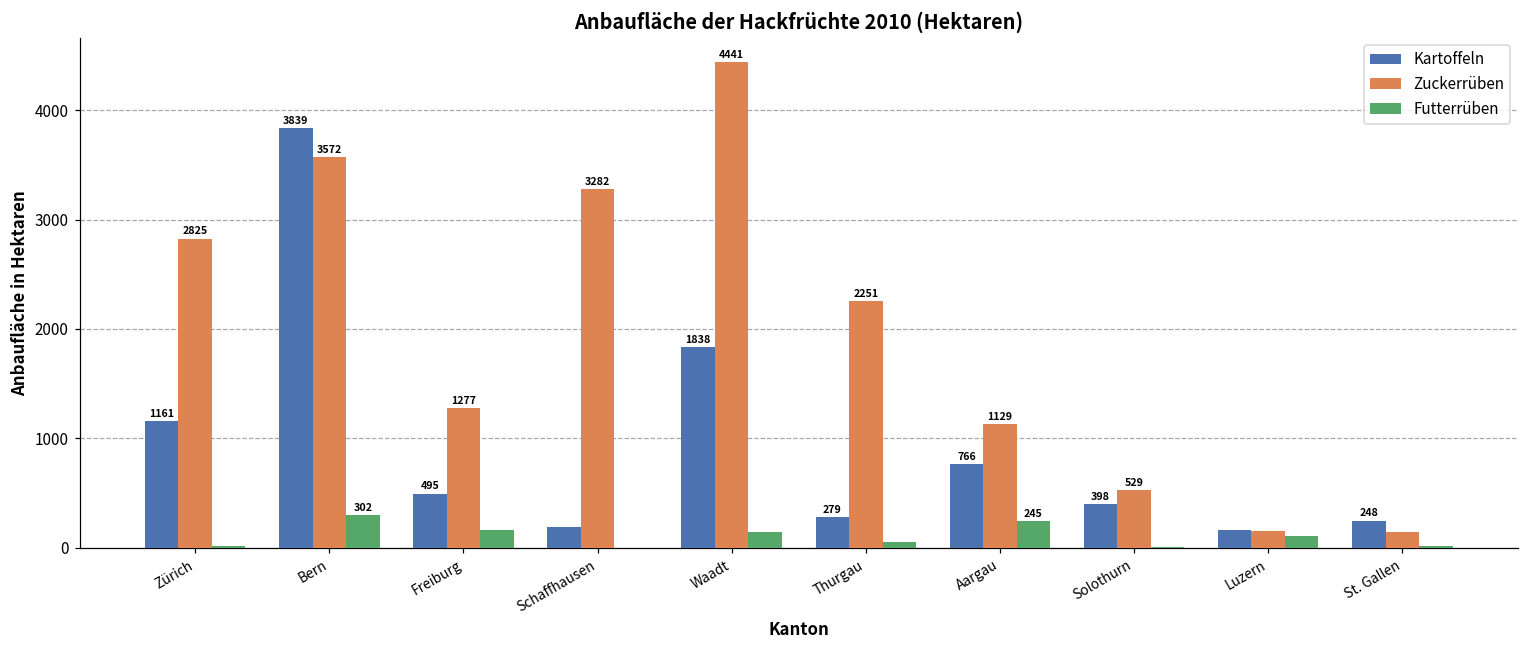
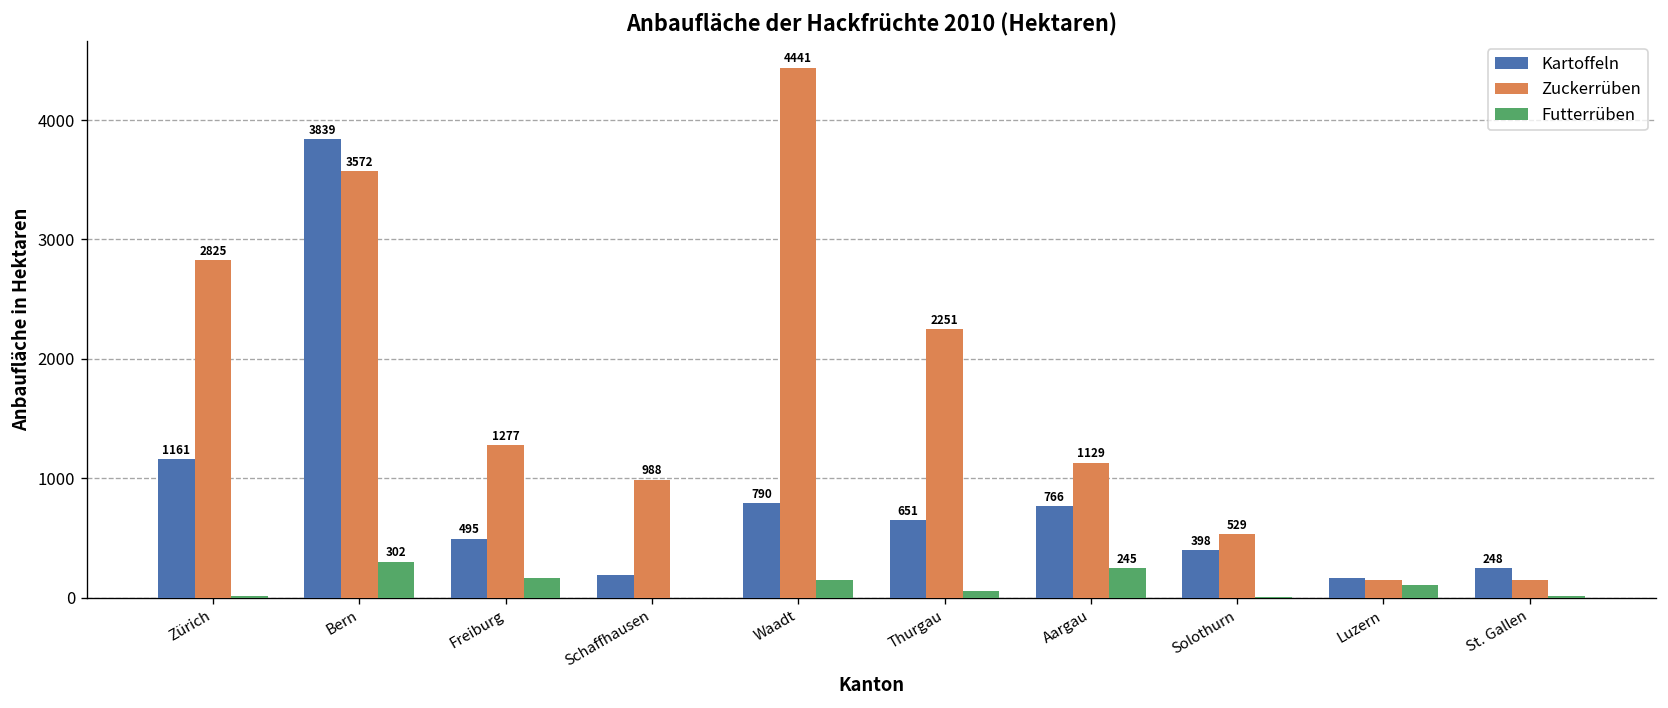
  {
    "Kartoffeln": {
      "Zürich": 1161,
      "Bern": 3839,
      "Freiburg": 495,
-     "Waadt": 1838,
-     "Thurgau": 279,
+     "Waadt": 790,
+     "Thurgau": 651,
      "Aargau": 766,
      "Solothurn": 398,
      "St. Gallen": 248
    },
    "Zuckerrüben": {
      "Zürich": 2825,
      "Bern": 3572,
      "Freiburg": 1277,
-     "Schaffhausen": 3282,
+     "Schaffhausen": 988,
      "Waadt": 4441,
      "Thurgau": 2251,
      "Aargau": 1129,
      "Solothurn": 529
    },
    "Futterrüben": {
      "Bern": 302,
      "Aargau": 245
    }
  }
